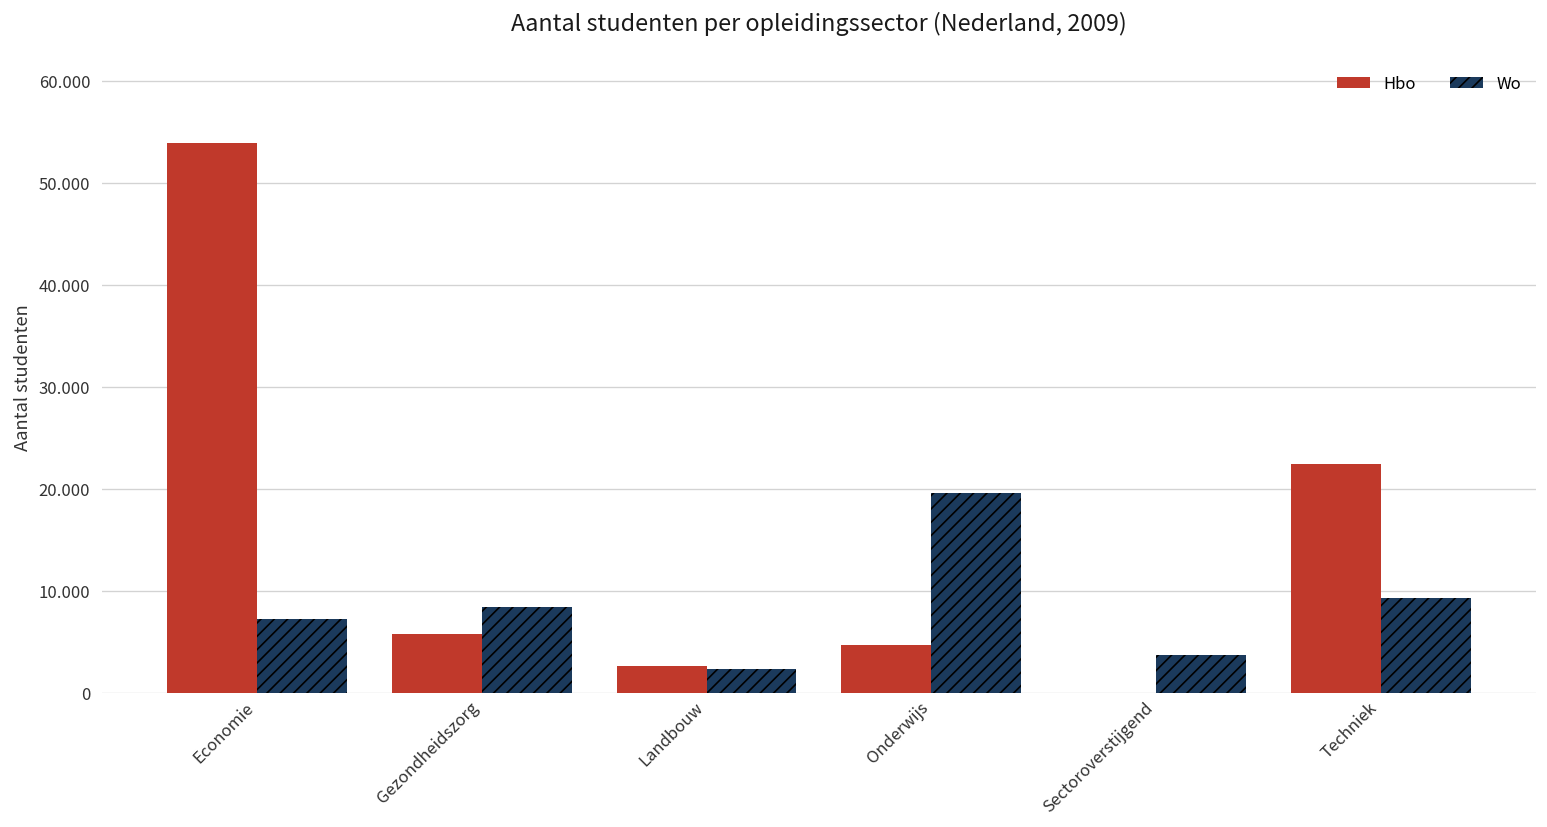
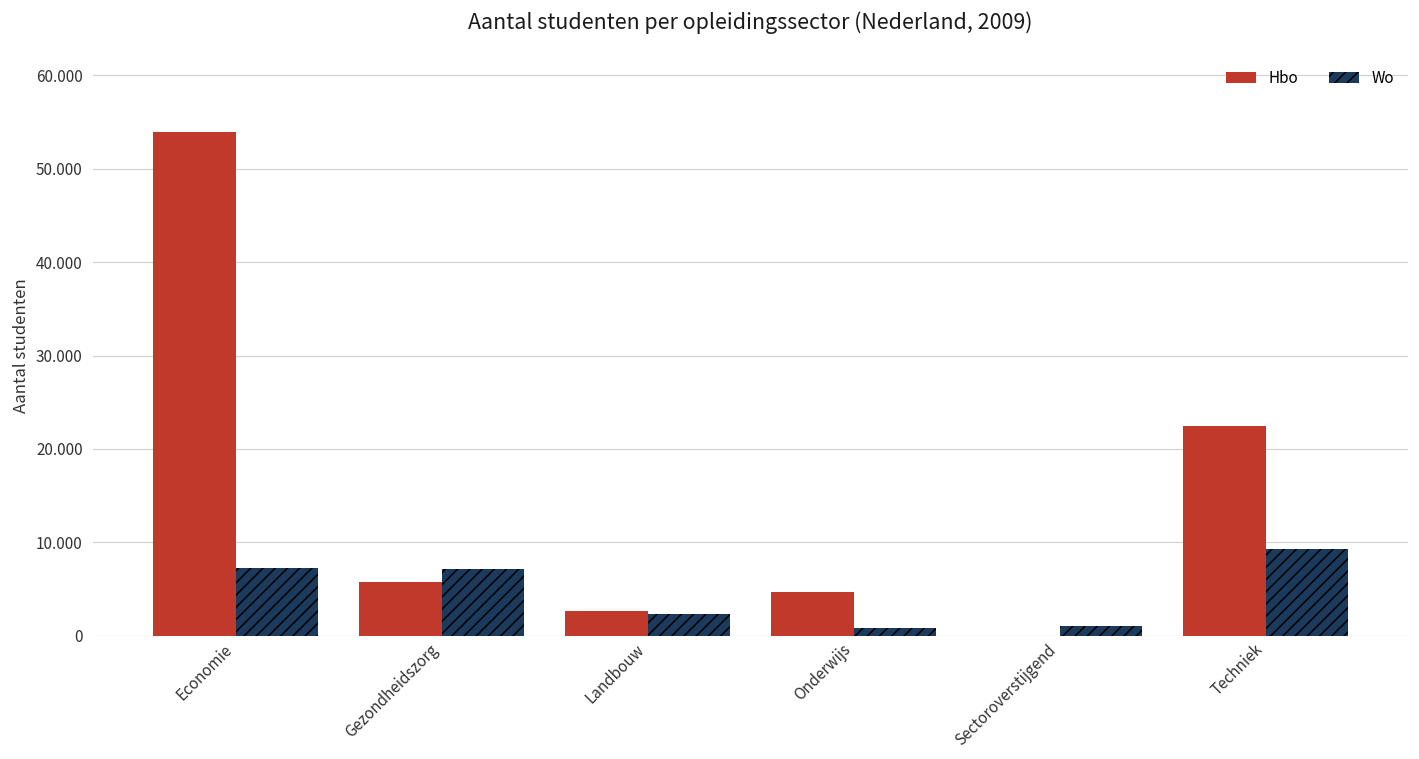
  {
    "Hbo": {
      "Economie": 54,
      "Gezondheidszorg": 6,
      "Landbouw": 3,
      "Onderwijs": 5,
      "Techniek": 22
    },
    "Wo": {
      "Economie": 7,
-     "Gezondheidszorg": 8,
+     "Gezondheidszorg": 7,
      "Landbouw": 2,
-     "Onderwijs": 20,
-     "Sectoroverstijgend": 4,
+     "Onderwijs": 1,
+     "Sectoroverstijgend": 1,
      "Techniek": 9
    }
  }
